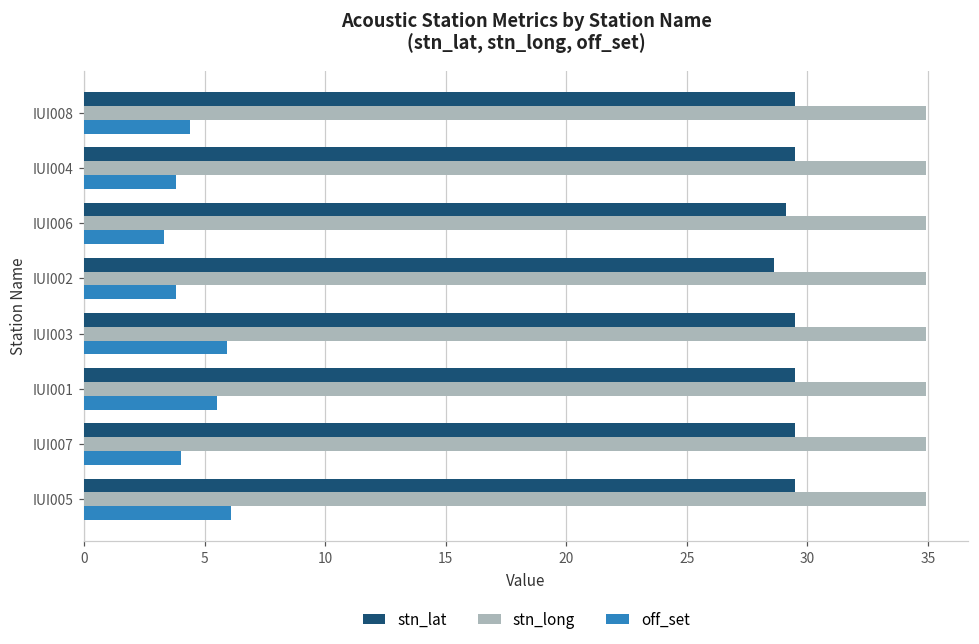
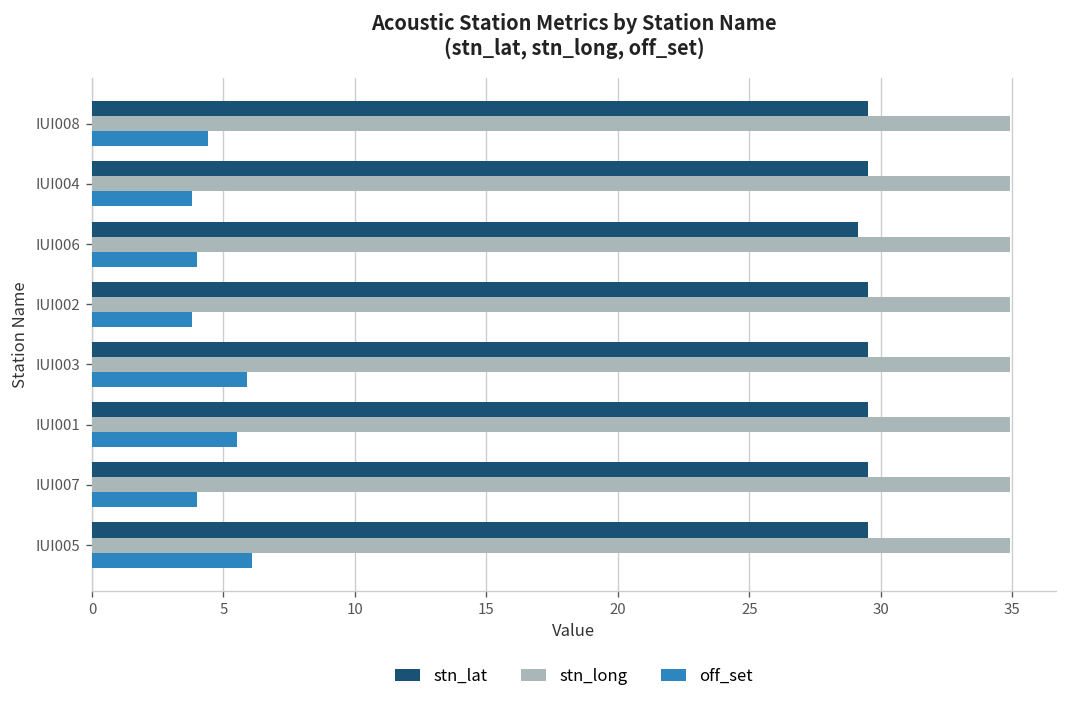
  {
    "stn_lat": {
      "IUI008": 29.5,
      "IUI004": 29.5,
      "IUI006": 29.1,
-     "IUI002": 28.6,
+     "IUI002": 29.5,
      "IUI003": 29.5,
      "IUI001": 29.5,
      "IUI007": 29.5,
      "IUI005": 29.5
    },
    "stn_long": {
      "IUI008": 34.9,
      "IUI004": 34.9,
      "IUI006": 34.9,
      "IUI002": 34.9,
      "IUI003": 34.9,
      "IUI001": 34.9,
      "IUI007": 34.9,
      "IUI005": 34.9
    },
    "off_set": {
      "IUI008": 4.4,
      "IUI004": 3.8,
-     "IUI006": 3.3,
+     "IUI006": 4.0,
      "IUI002": 3.8,
      "IUI003": 5.9,
      "IUI001": 5.5,
      "IUI007": 4.0,
      "IUI005": 6.1
    }
  }
